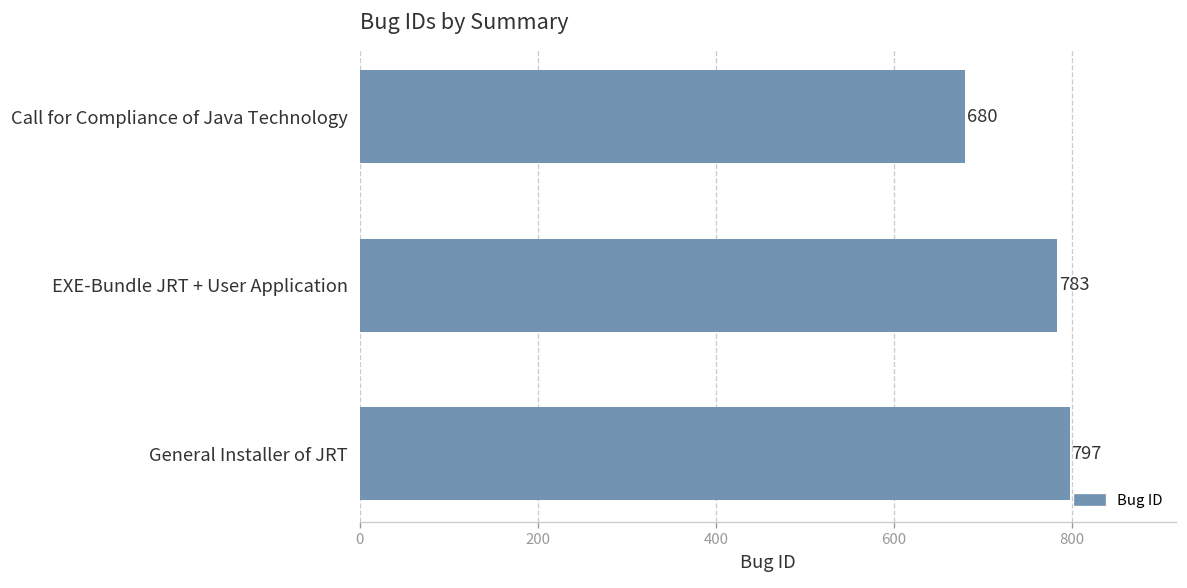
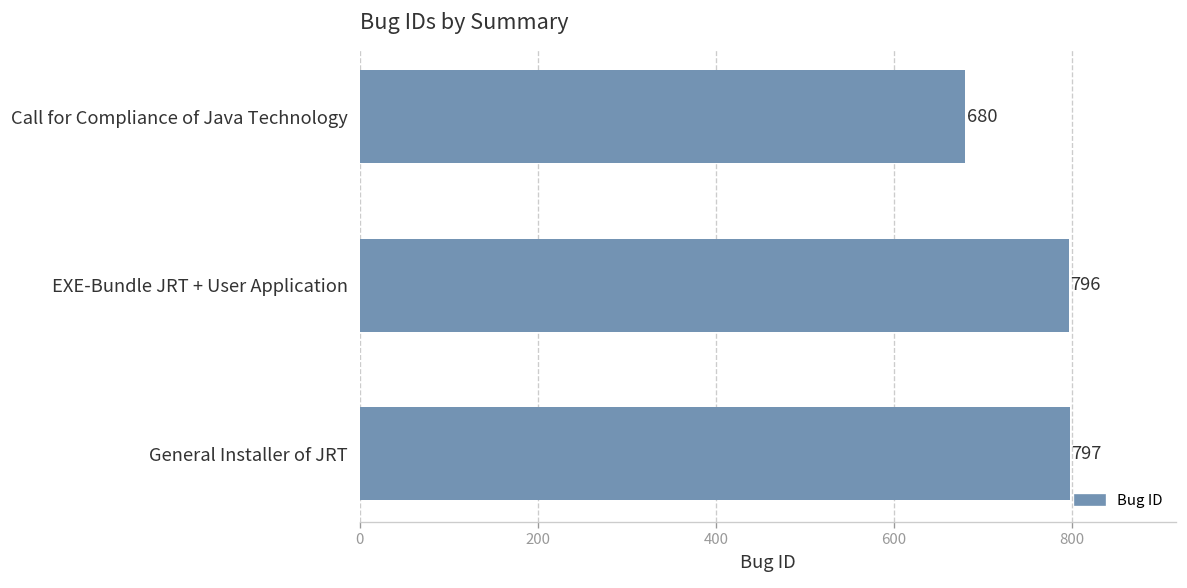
  {
    "Call for Compliance of Java Technology": 680,
-   "EXE-Bundle JRT + User Application": 783,
+   "EXE-Bundle JRT + User Application": 796,
    "General Installer of JRT": 797
  }
